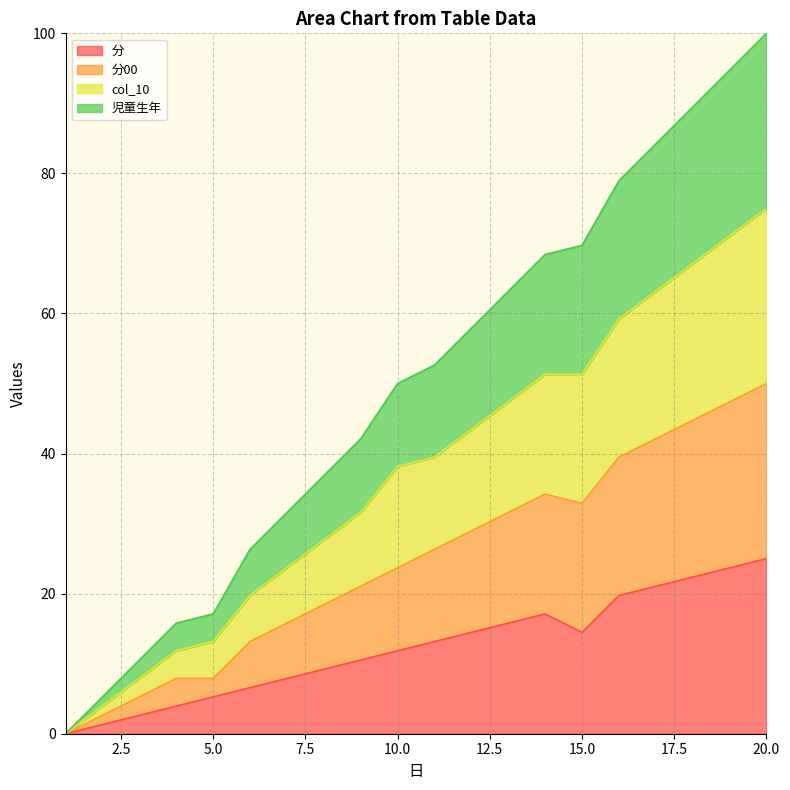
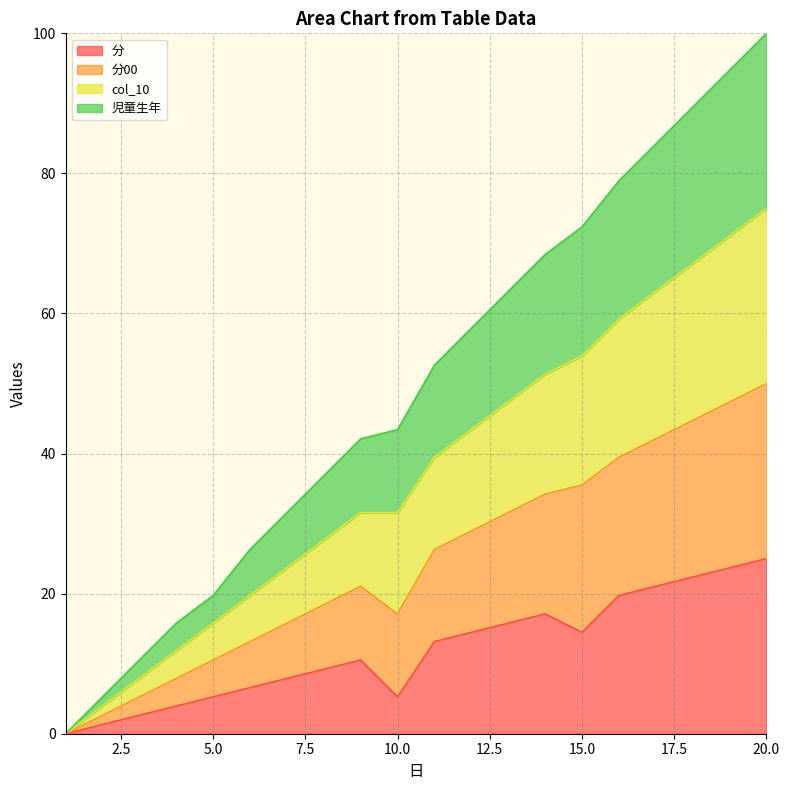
  {
    "分": {
      "5.0": 5,
-     "10.0": 12,
+     "10.0": 5,
      "15.0": 14,
      "20.0": 25
    },
    "分00": {
-     "5.0": 3,
+     "5.0": 5,
      "10.0": 12,
-     "15.0": 18,
+     "15.0": 21,
      "20.0": 25
    },
    "col_10": {
      "5.0": 5,
      "10.0": 14,
      "15.0": 18,
      "20.0": 25
    },
    "児童生年": {
      "5.0": 4,
      "10.0": 12,
      "15.0": 18,
      "20.0": 25
    }
  }
